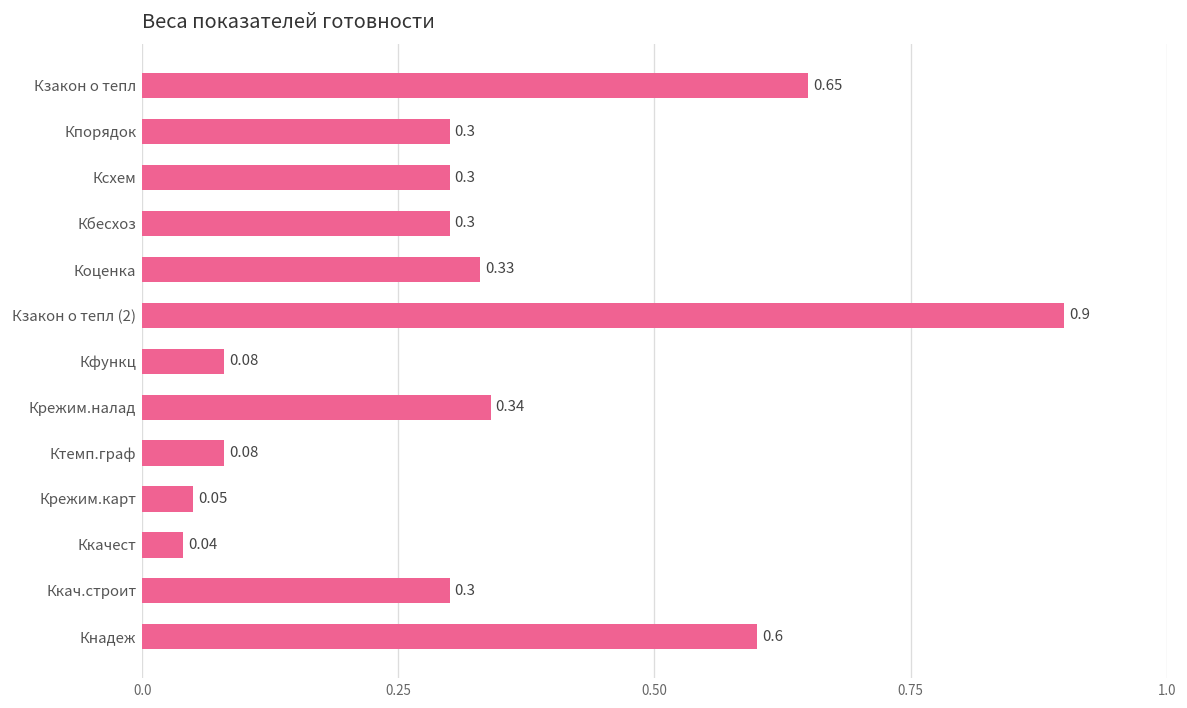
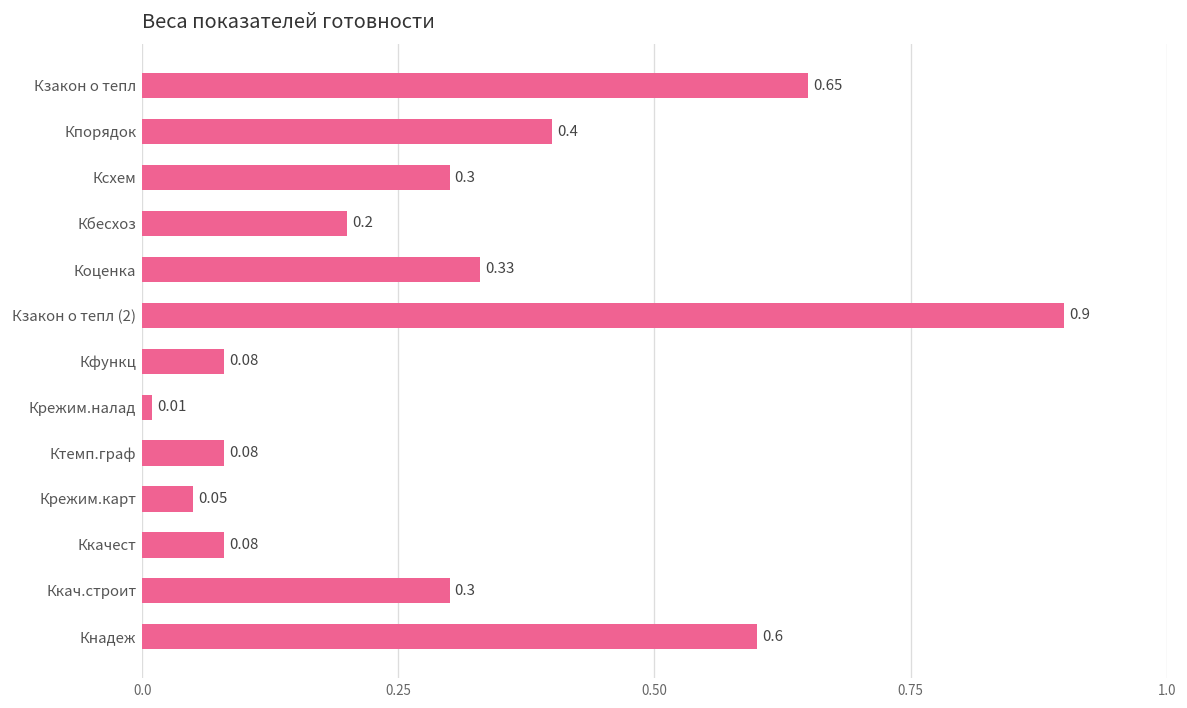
  {
    "Кзакон о тепл": 0.65,
-   "Кпорядок": 0.3,
+   "Кпорядок": 0.4,
    "Ксхем": 0.3,
-   "Кбесхоз": 0.3,
+   "Кбесхоз": 0.2,
    "Коценка": 0.33,
    "Кзакон о тепл (2)": 0.9,
    "Кфункц": 0.08,
-   "Крежим.налад": 0.34,
+   "Крежим.налад": 0.01,
    "Ктемп.граф": 0.08,
    "Крежим.карт": 0.05,
-   "Ккачест": 0.04,
+   "Ккачест": 0.08,
    "Ккач.строит": 0.3,
    "Кнадеж": 0.6
  }
